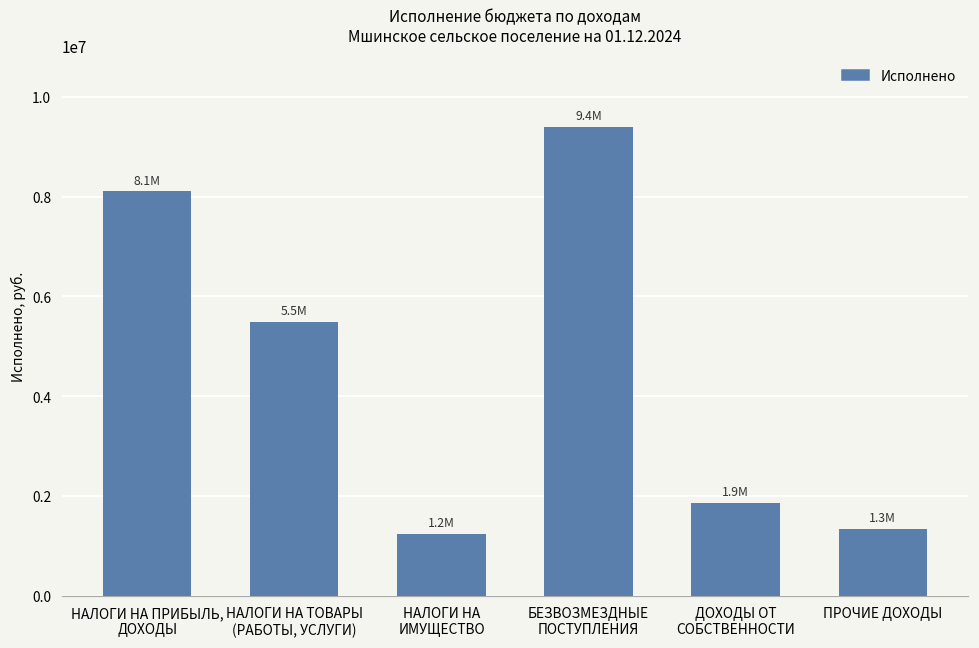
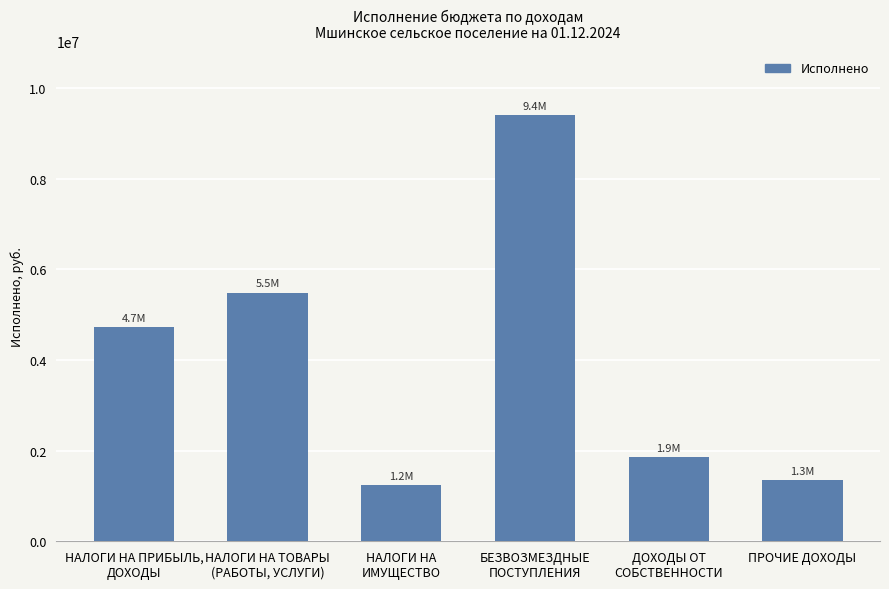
  {
-   "НАЛОГИ НА ПРИБЫЛЬ, ДОХОДЫ": "8.1M",
+   "НАЛОГИ НА ПРИБЫЛЬ, ДОХОДЫ": "4.7M",
    "НАЛОГИ НА ТОВАРЫ (РАБОТЫ, УСЛУГИ)": "5.5M",
    "НАЛОГИ НА ИМУЩЕСТВО": "1.2M",
    "БЕЗВОЗМЕЗДНЫЕ ПОСТУПЛЕНИЯ": "9.4M",
    "ДОХОДЫ ОТ СОБСТВЕННОСТИ": "1.9M",
    "ПРОЧИЕ ДОХОДЫ": "1.3M"
  }
